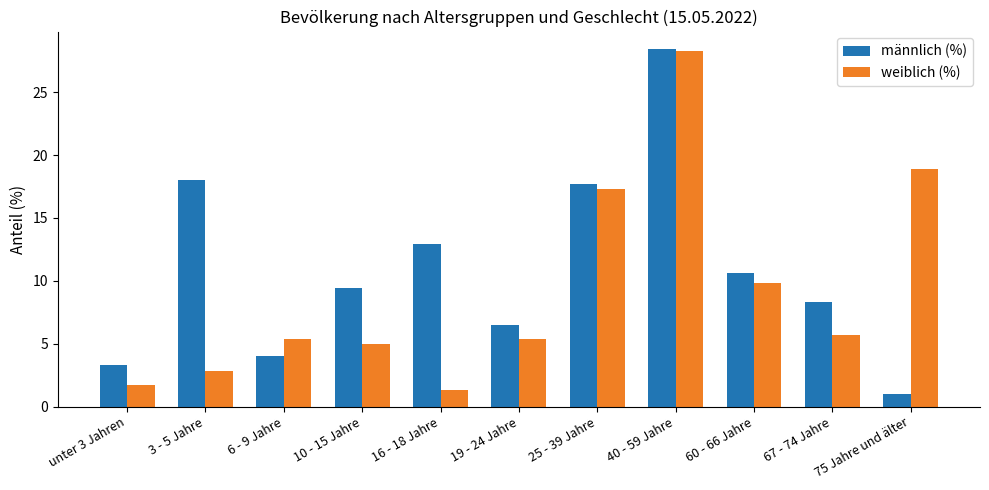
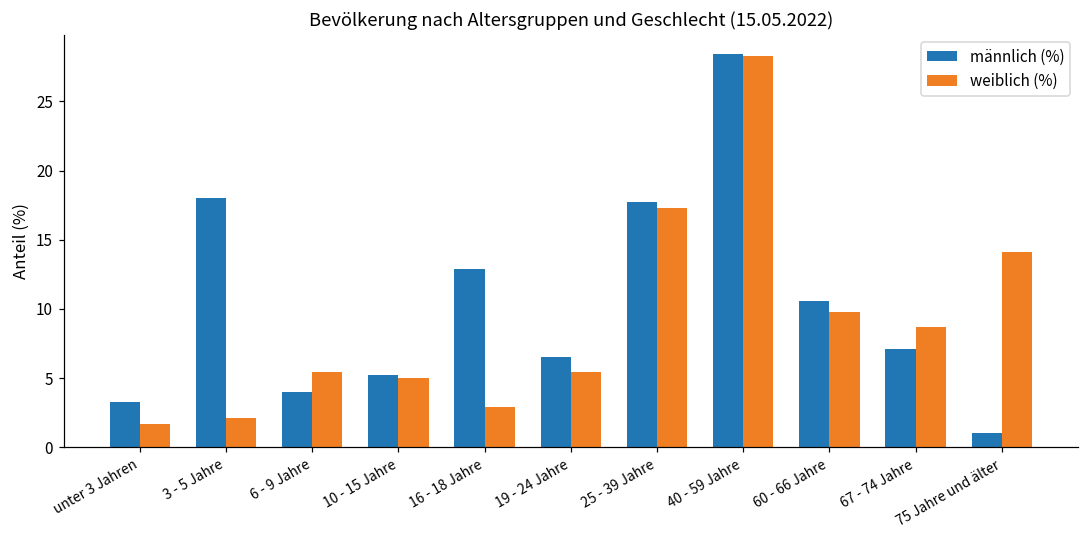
  {
    "männlich (%)": {
      "unter 3 Jahren": 3.3,
      "3 - 5 Jahre": 18.0,
      "6 - 9 Jahre": 4.0,
-     "10 - 15 Jahre": 9.4,
+     "10 - 15 Jahre": 5.2,
      "16 - 18 Jahre": 12.9,
      "19 - 24 Jahre": 6.5,
      "25 - 39 Jahre": 17.7,
      "40 - 59 Jahre": 28.4,
      "60 - 66 Jahre": 10.6,
-     "67 - 74 Jahre": 8.3,
+     "67 - 74 Jahre": 7.1,
      "75 Jahre und älter": 1.0
    },
    "weiblich (%)": {
      "unter 3 Jahren": 1.7,
-     "3 - 5 Jahre": 2.8,
+     "3 - 5 Jahre": 2.1,
      "6 - 9 Jahre": 5.4,
      "10 - 15 Jahre": 5.0,
-     "16 - 18 Jahre": 1.3,
+     "16 - 18 Jahre": 2.9,
      "19 - 24 Jahre": 5.4,
      "25 - 39 Jahre": 17.3,
      "40 - 59 Jahre": 28.3,
      "60 - 66 Jahre": 9.8,
-     "67 - 74 Jahre": 5.7,
-     "75 Jahre und älter": 18.9
+     "67 - 74 Jahre": 8.7,
+     "75 Jahre und älter": 14.1
    }
  }
